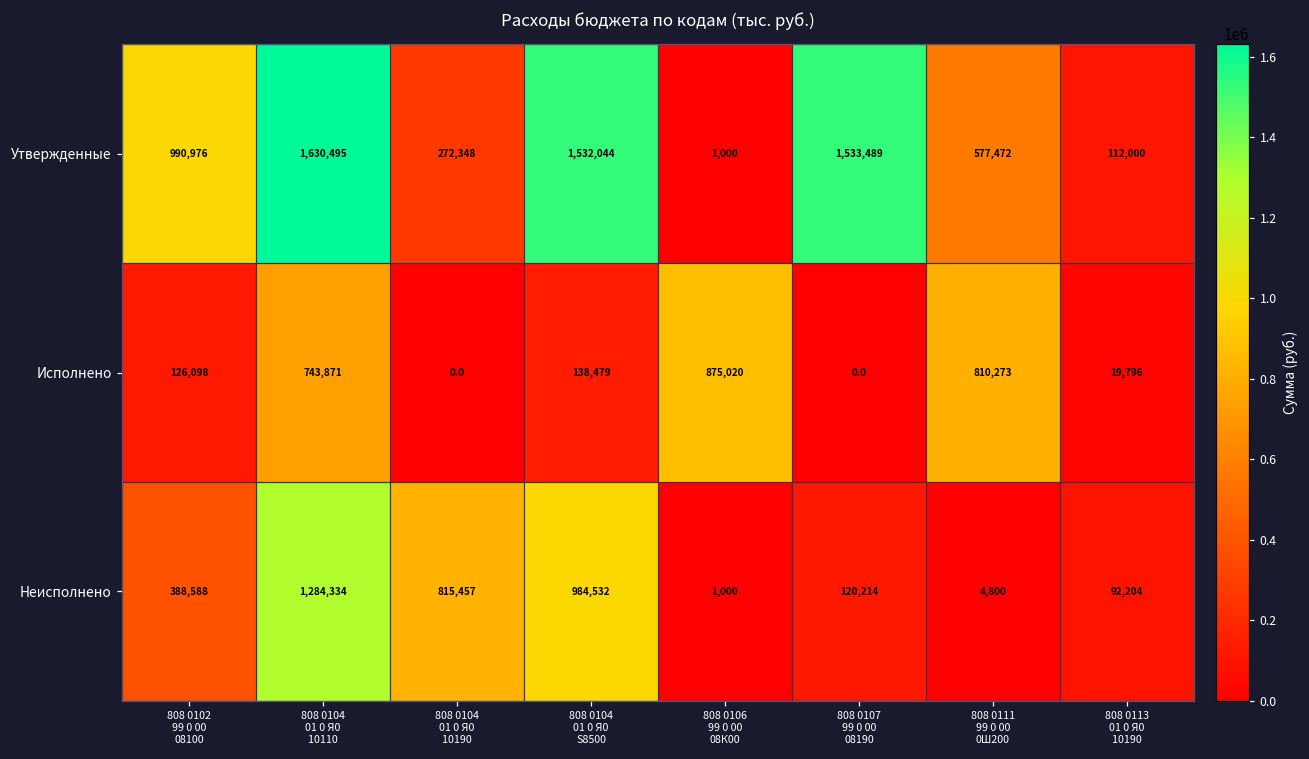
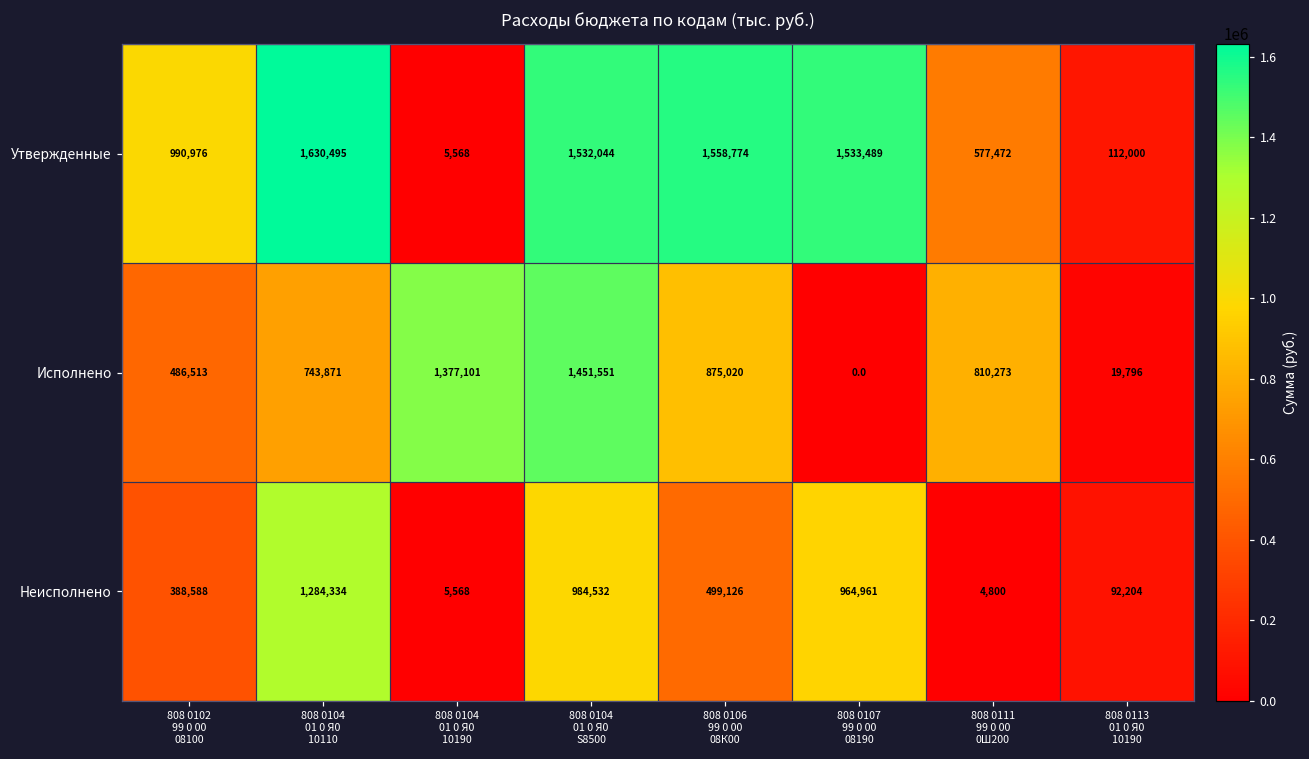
  {
    "Утвержденные": {
      "808 0102 99 0 00 08100": "990,976",
      "808 0104 01 0 Я0 10110": "1,630,495",
-     "808 0104 01 0 Я0 10190": "272,348",
+     "808 0104 01 0 Я0 10190": "5,568",
      "808 0104 01 0 Я0 S8500": "1,532,044",
-     "808 0106 99 0 00 08К00": "1,000",
+     "808 0106 99 0 00 08К00": "1,558,774",
      "808 0107 99 0 00 08190": "1,533,489",
      "808 0111 99 0 00 0Ш200": "577,472",
      "808 0113 01 0 Я0 10190": "112,000"
    },
    "Исполнено": {
-     "808 0102 99 0 00 08100": "126,098",
+     "808 0102 99 0 00 08100": "486,513",
      "808 0104 01 0 Я0 10110": "743,871",
-     "808 0104 01 0 Я0 10190": "0.0",
-     "808 0104 01 0 Я0 S8500": "138,479",
+     "808 0104 01 0 Я0 10190": "1,377,101",
+     "808 0104 01 0 Я0 S8500": "1,451,551",
      "808 0106 99 0 00 08К00": "875,020",
      "808 0107 99 0 00 08190": "0.0",
      "808 0111 99 0 00 0Ш200": "810,273",
      "808 0113 01 0 Я0 10190": "19,796"
    },
    "Неисполнено": {
      "808 0102 99 0 00 08100": "388,588",
      "808 0104 01 0 Я0 10110": "1,284,334",
-     "808 0104 01 0 Я0 10190": "815,457",
+     "808 0104 01 0 Я0 10190": "5,568",
      "808 0104 01 0 Я0 S8500": "984,532",
-     "808 0106 99 0 00 08К00": "1,000",
-     "808 0107 99 0 00 08190": "120,214",
+     "808 0106 99 0 00 08К00": "499,126",
+     "808 0107 99 0 00 08190": "964,961",
      "808 0111 99 0 00 0Ш200": "4,800",
      "808 0113 01 0 Я0 10190": "92,204"
    }
  }
